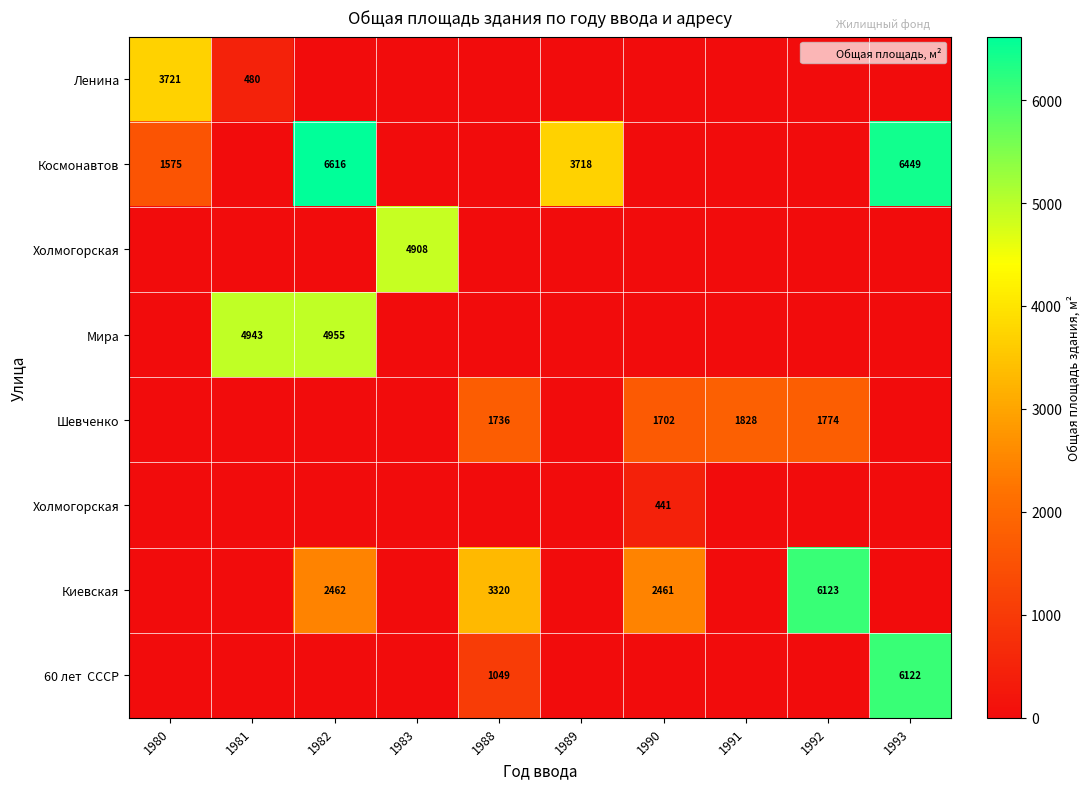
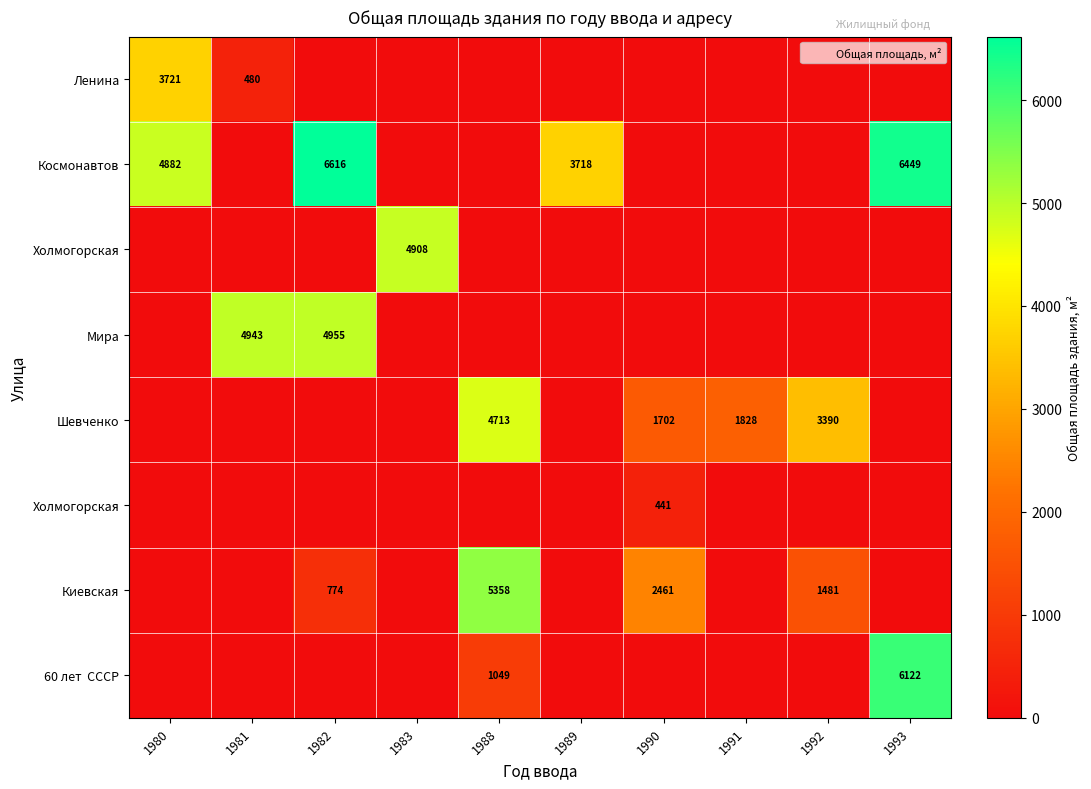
  {
    "Ленина": {
      "1980": 3721,
      "1981": 480
    },
    "Космонавтов": {
-     "1980": 1575,
+     "1980": 4882,
      "1982": 6616,
      "1989": 3718,
      "1993": 6449
    },
    "Холмогоpская": {
      "1983": 4908
    },
    "Миpа": {
      "1981": 4943,
      "1982": 4955
    },
    "Шевченко": {
-     "1988": 1736,
+     "1988": 4713,
      "1990": 1702,
      "1991": 1828,
-     "1992": 1774
+     "1992": 3390
    },
    "Холмогорская": {
      "1990": 441
    },
    "Киевская": {
-     "1982": 2462,
-     "1988": 3320,
+     "1982": 774,
+     "1988": 5358,
      "1990": 2461,
-     "1992": 6123
+     "1992": 1481
    },
    "60 лет СССР": {
      "1988": 1049,
      "1993": 6122
    }
  }
